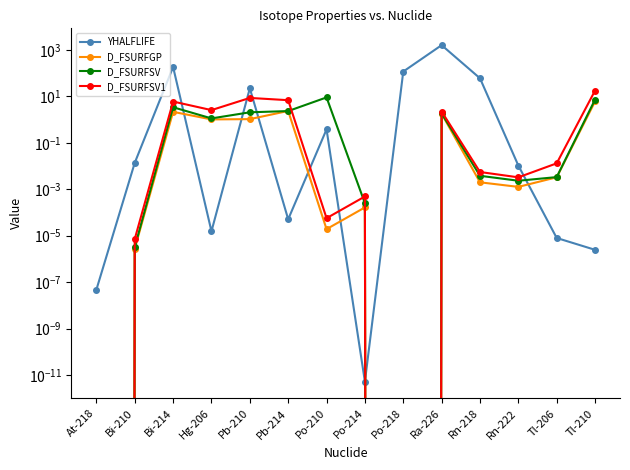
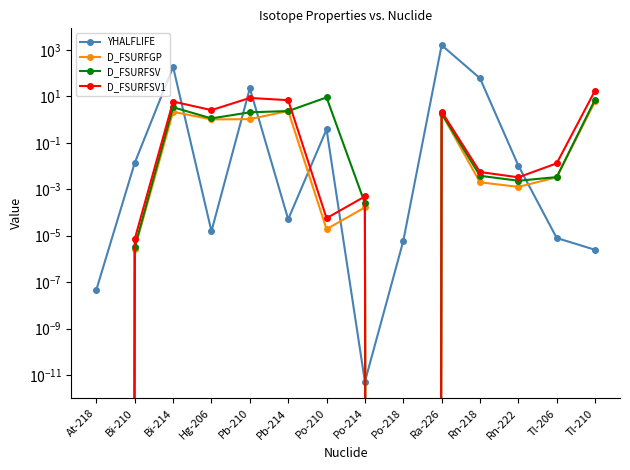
  {
    "YHALFLIFE": {
      "At-218": 0.00000005,
      "Bi-210": 0.01,
      "Bi-214": 200,
      "Hg-206": 0.00002,
      "Pb-210": 20,
      "Pb-214": 0.00005,
      "Po-210": 0.4,
      "Po-214": 0.000000000005,
-     "Po-218": 100,
+     "Po-218": 0,
      "Ra-226": 2000,
      "Rn-218": 60,
      "Rn-222": 0.01,
      "Tl-206": 0.000008,
      "Tl-210": 0.000002
    },
    "D_FSURFGP": {
      "Bi-214": 2,
      "Pb-210": 1,
      "Po-210": 0.00002,
      "Po-214": 0.0002,
      "Rn-218": 0.002,
      "Rn-222": 0.001
    },
    "D_FSURFSV": {
      "Bi-214": 3,
      "Pb-210": 2,
      "Po-210": 9,
      "Po-214": 0.0002,
      "Rn-218": 0.004,
      "Rn-222": 0.002
    },
    "D_FSURFSV1": {
      "Bi-210": 0.000007,
      "Bi-214": 6,
      "Hg-206": 3,
      "Pb-210": 9,
      "Pb-214": 7,
      "Po-210": 0.00006,
      "Po-214": 0.0005,
      "Rn-218": 0.006,
      "Rn-222": 0.003,
      "Tl-206": 0.01,
      "Tl-210": 20
    }
  }
